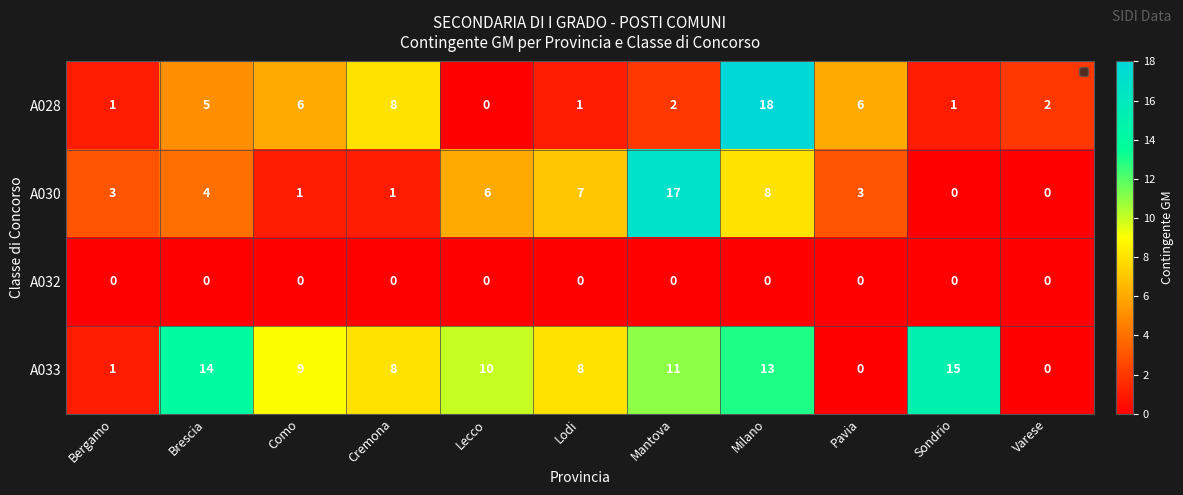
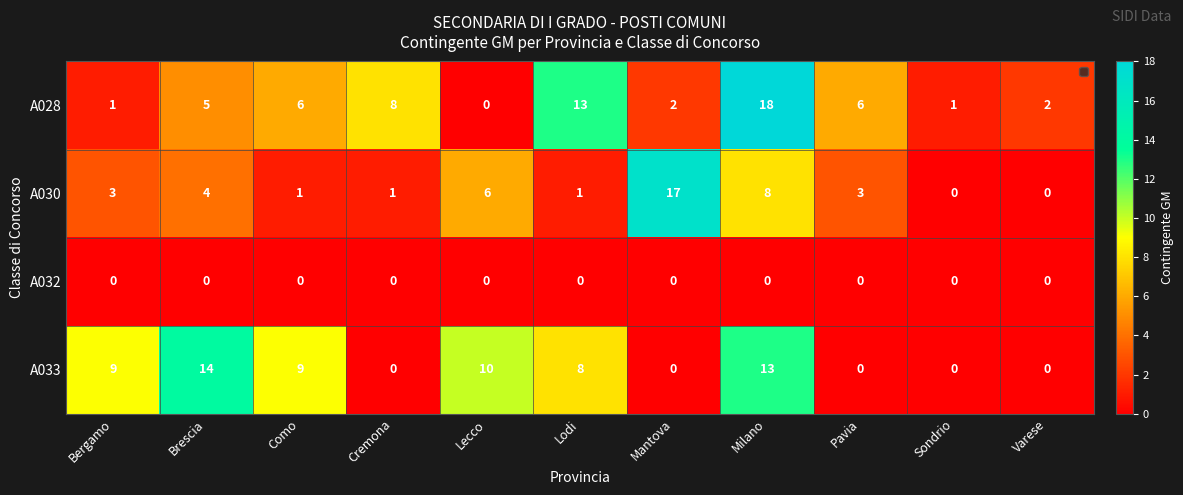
  {
    "A028": {
      "Bergamo": 1,
      "Brescia": 5,
      "Como": 6,
      "Cremona": 8,
      "Lecco": 0,
-     "Lodi": 1,
+     "Lodi": 13,
      "Mantova": 2,
      "Milano": 18,
      "Pavia": 6,
      "Sondrio": 1,
      "Varese": 2
    },
    "A030": {
      "Bergamo": 3,
      "Brescia": 4,
      "Como": 1,
      "Cremona": 1,
      "Lecco": 6,
-     "Lodi": 7,
+     "Lodi": 1,
      "Mantova": 17,
      "Milano": 8,
      "Pavia": 3,
      "Sondrio": 0,
      "Varese": 0
    },
    "A032": {
      "Bergamo": 0,
      "Brescia": 0,
      "Como": 0,
      "Cremona": 0,
      "Lecco": 0,
      "Lodi": 0,
      "Mantova": 0,
      "Milano": 0,
      "Pavia": 0,
      "Sondrio": 0,
      "Varese": 0
    },
    "A033": {
-     "Bergamo": 1,
+     "Bergamo": 9,
      "Brescia": 14,
      "Como": 9,
-     "Cremona": 8,
+     "Cremona": 0,
      "Lecco": 10,
      "Lodi": 8,
-     "Mantova": 11,
+     "Mantova": 0,
      "Milano": 13,
      "Pavia": 0,
-     "Sondrio": 15,
+     "Sondrio": 0,
      "Varese": 0
    }
  }
